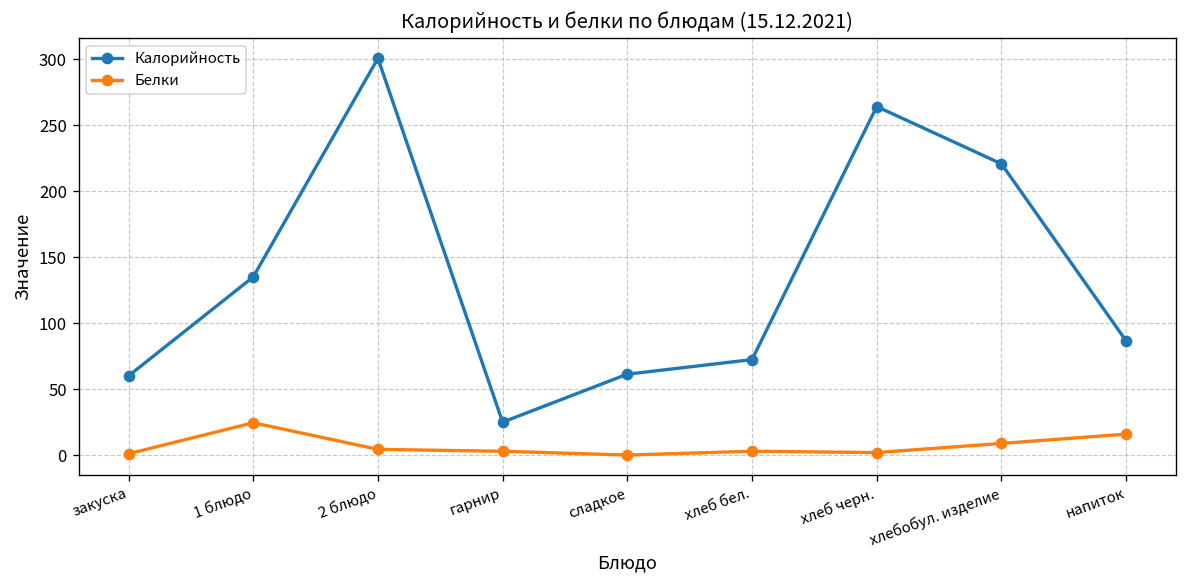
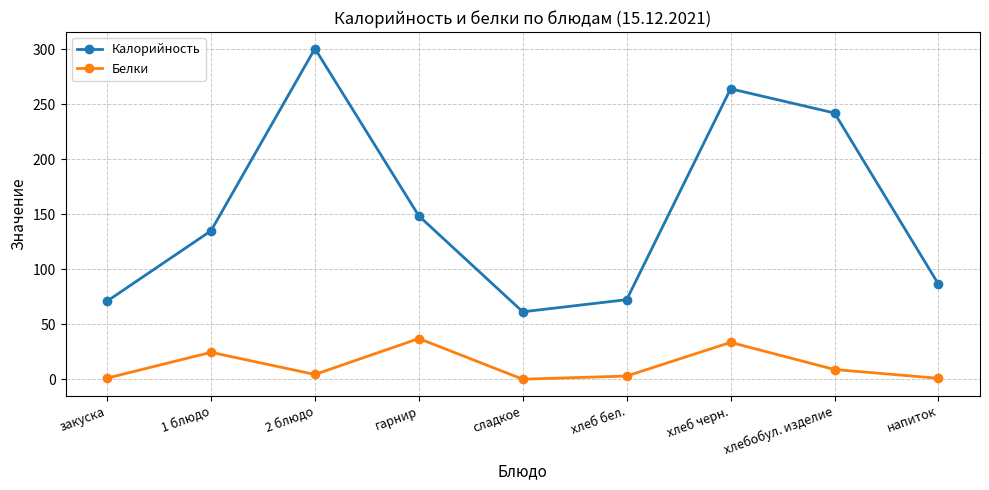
  {
    "Калорийность": {
-     "закуска": 60,
+     "закуска": 71,
      "1 блюдо": 135,
      "2 блюдо": 301,
-     "гарнир": 25,
+     "гарнир": 149,
      "сладкое": 61,
      "хлеб бел.": 72,
      "хлеб черн.": 264,
-     "хлебобул. изделие": 221,
+     "хлебобул. изделие": 242,
      "напиток": 87
    },
    "Белки": {
      "закуска": 1,
      "1 блюдо": 25,
      "2 блюдо": 4,
-     "гарнир": 3,
+     "гарнир": 37,
      "сладкое": 0,
      "хлеб бел.": 3,
-     "хлеб черн.": 2,
+     "хлеб черн.": 34,
      "хлебобул. изделие": 9,
-     "напиток": 16
+     "напиток": 1
    }
  }
